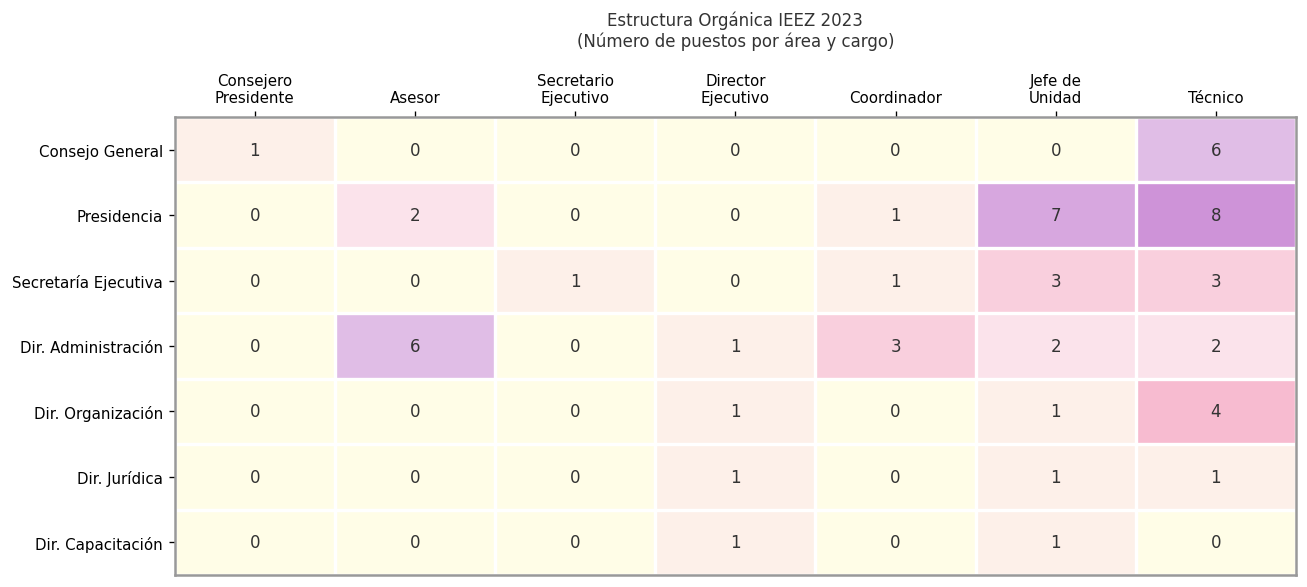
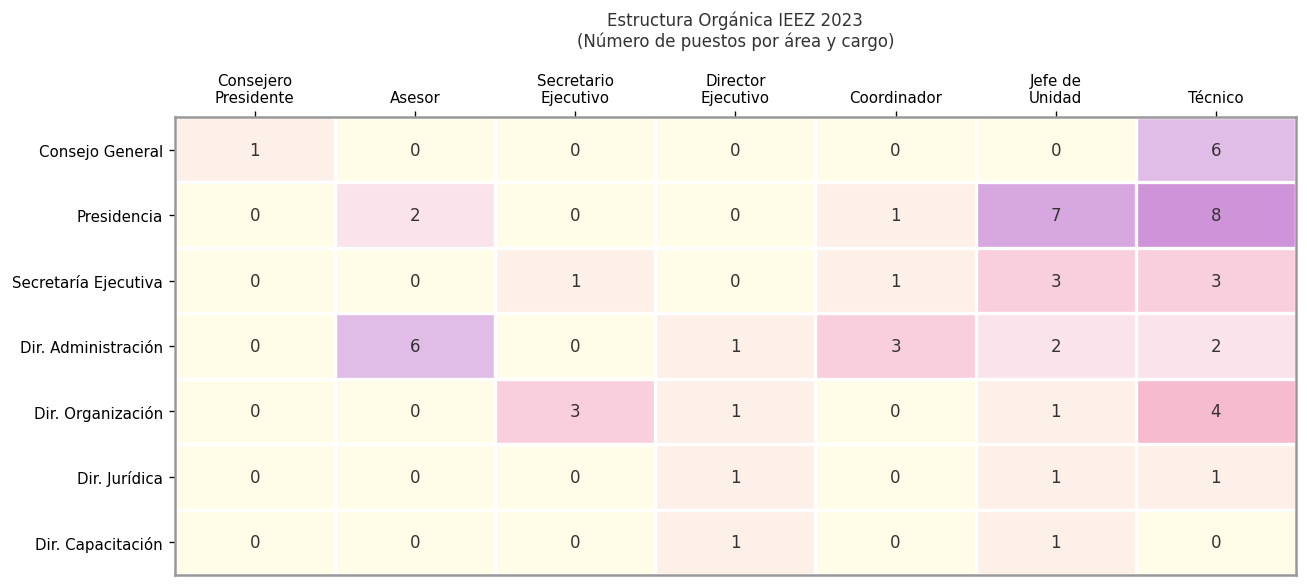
  {
    "Consejo General": {
      "Consejero Presidente": 1,
      "Asesor": 0,
      "Secretario Ejecutivo": 0,
      "Director Ejecutivo": 0,
      "Coordinador": 0,
      "Jefe de Unidad": 0,
      "Técnico": 6
    },
    "Presidencia": {
      "Consejero Presidente": 0,
      "Asesor": 2,
      "Secretario Ejecutivo": 0,
      "Director Ejecutivo": 0,
      "Coordinador": 1,
      "Jefe de Unidad": 7,
      "Técnico": 8
    },
    "Secretaría Ejecutiva": {
      "Consejero Presidente": 0,
      "Asesor": 0,
      "Secretario Ejecutivo": 1,
      "Director Ejecutivo": 0,
      "Coordinador": 1,
      "Jefe de Unidad": 3,
      "Técnico": 3
    },
    "Dir. Administración": {
      "Consejero Presidente": 0,
      "Asesor": 6,
      "Secretario Ejecutivo": 0,
      "Director Ejecutivo": 1,
      "Coordinador": 3,
      "Jefe de Unidad": 2,
      "Técnico": 2
    },
    "Dir. Organización": {
      "Consejero Presidente": 0,
      "Asesor": 0,
-     "Secretario Ejecutivo": 0,
+     "Secretario Ejecutivo": 3,
      "Director Ejecutivo": 1,
      "Coordinador": 0,
      "Jefe de Unidad": 1,
      "Técnico": 4
    },
    "Dir. Jurídica": {
      "Consejero Presidente": 0,
      "Asesor": 0,
      "Secretario Ejecutivo": 0,
      "Director Ejecutivo": 1,
      "Coordinador": 0,
      "Jefe de Unidad": 1,
      "Técnico": 1
    },
    "Dir. Capacitación": {
      "Consejero Presidente": 0,
      "Asesor": 0,
      "Secretario Ejecutivo": 0,
      "Director Ejecutivo": 1,
      "Coordinador": 0,
      "Jefe de Unidad": 1,
      "Técnico": 0
    }
  }
